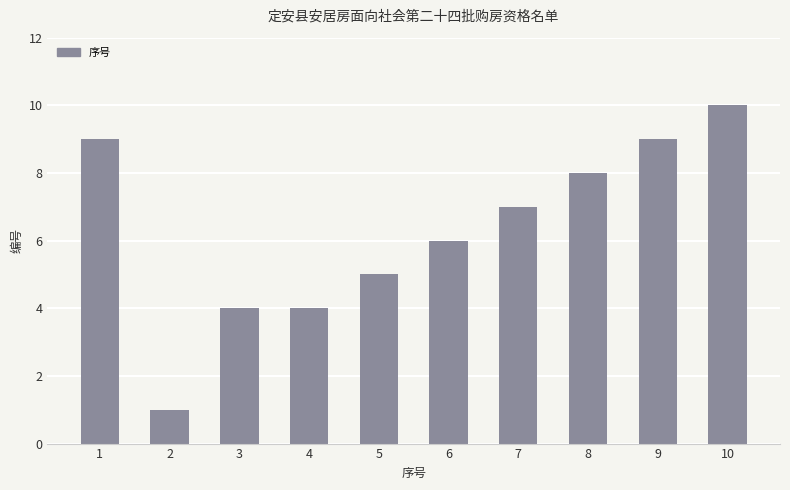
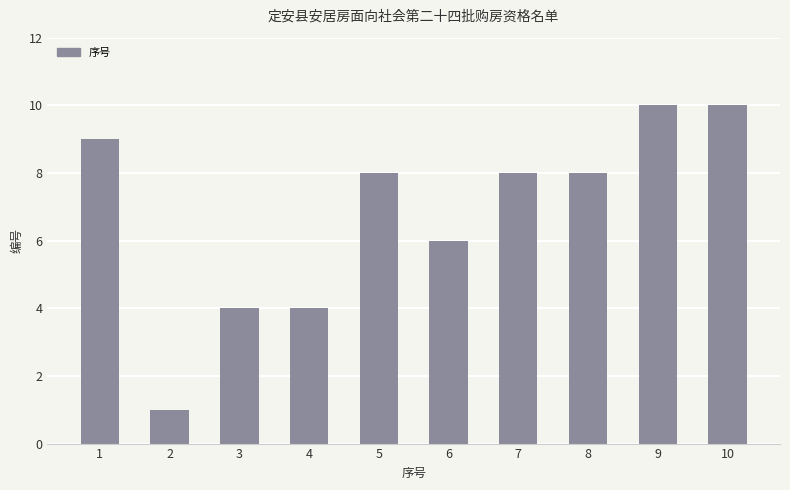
  {
    "1": 9,
    "2": 1,
    "3": 4,
    "4": 4,
-   "5": 5,
+   "5": 8,
    "6": 6,
-   "7": 7,
+   "7": 8,
    "8": 8,
-   "9": 9,
+   "9": 10,
    "10": 10
  }
